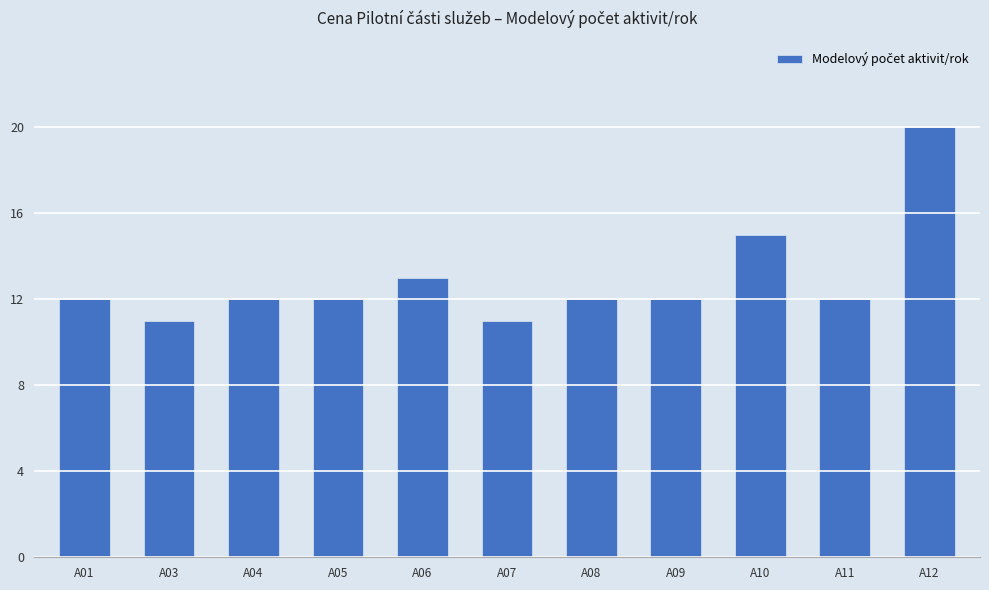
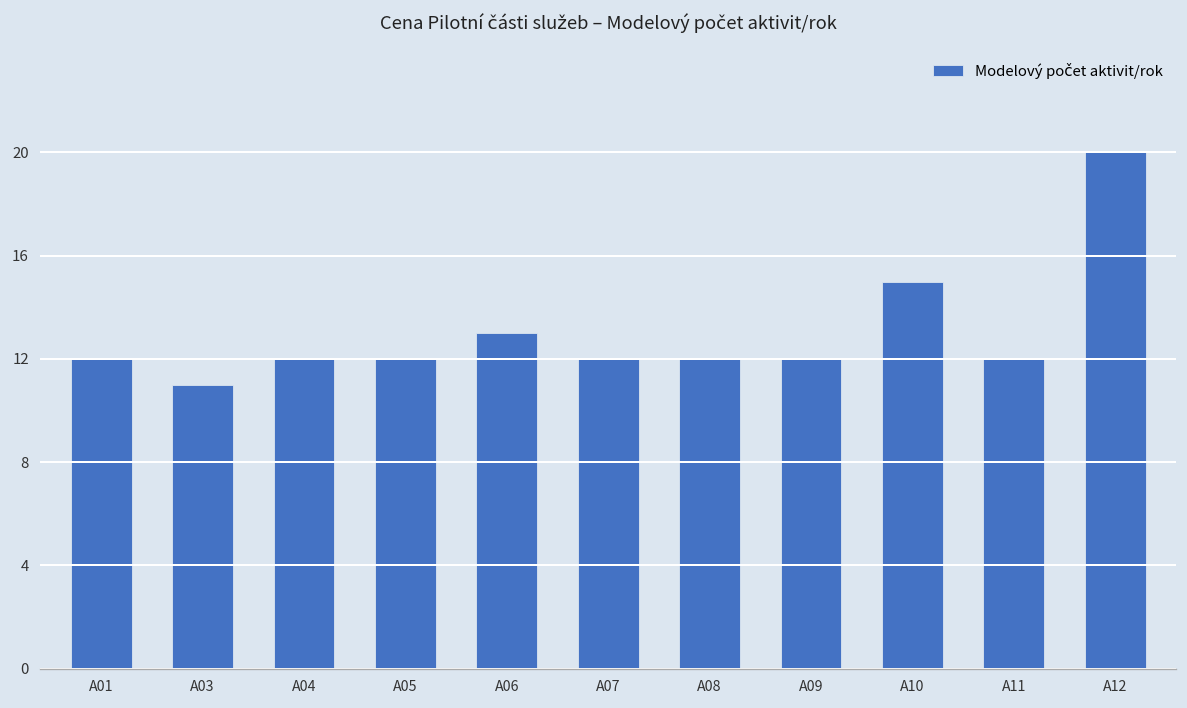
  {
    "A01": 12,
    "A03": 11,
    "A04": 12,
    "A05": 12,
    "A06": 13,
-   "A07": 11,
+   "A07": 12,
    "A08": 12,
    "A09": 12,
    "A10": 15,
    "A11": 12,
    "A12": 20
  }
